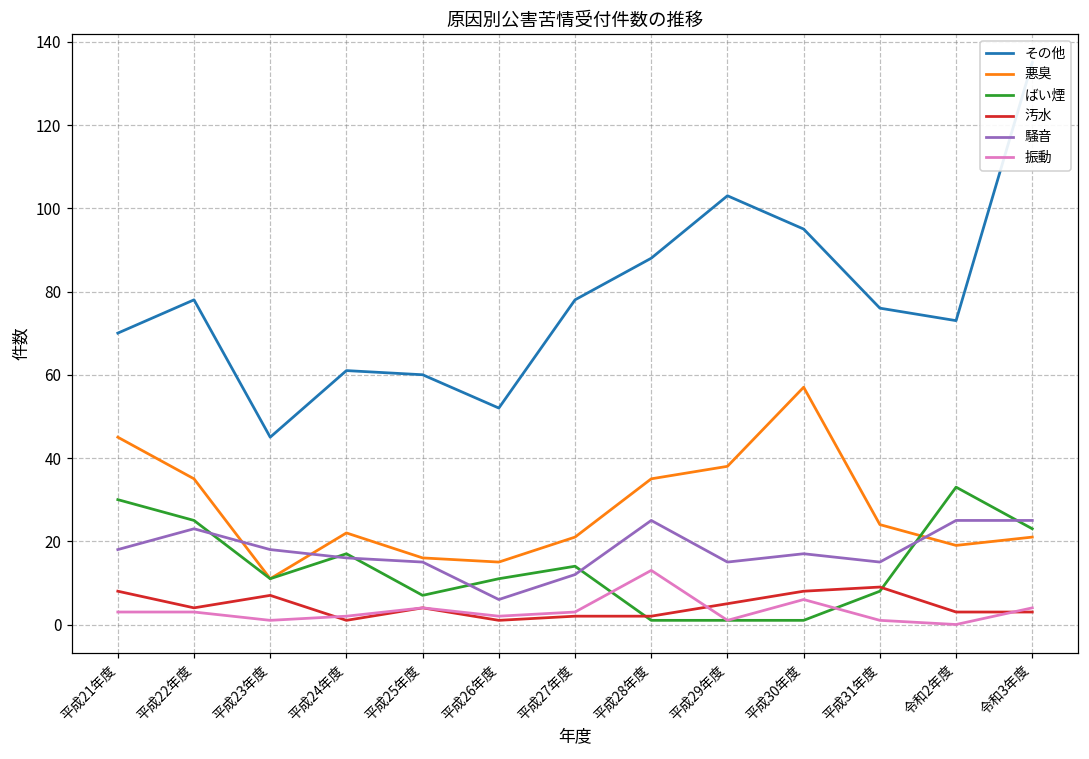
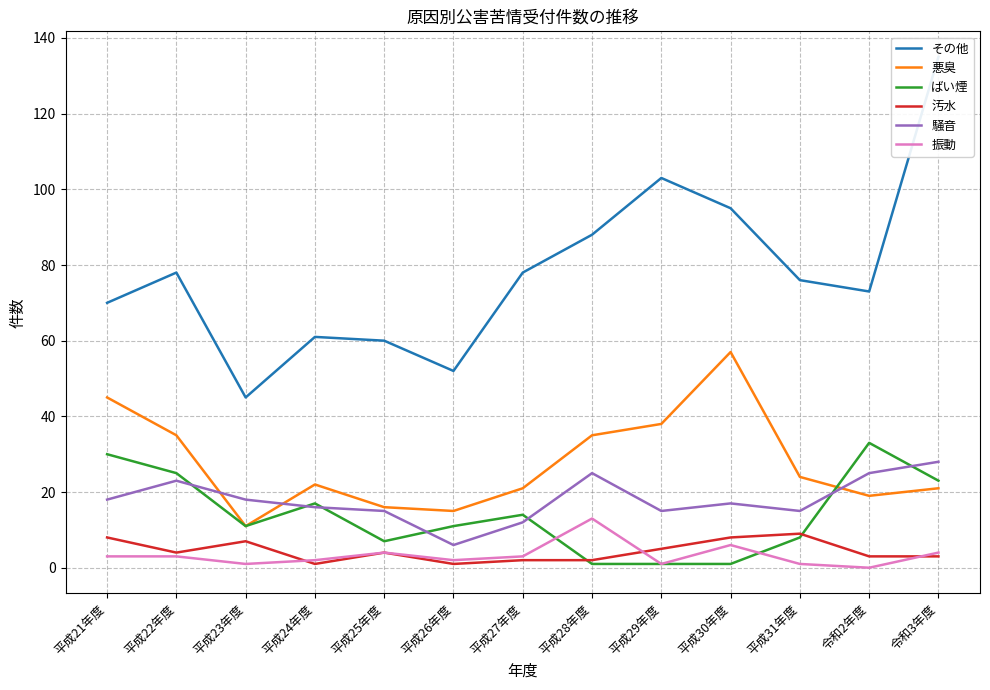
  {
    "その他": {
      "平成21年度": 70,
      "平成22年度": 78,
      "平成23年度": 45,
      "平成24年度": 61,
      "平成25年度": 60,
      "平成26年度": 52,
      "平成27年度": 78,
      "平成28年度": 88,
      "平成29年度": 103,
      "平成30年度": 95,
      "平成31年度": 76,
      "令和2年度": 73
    },
    "悪臭": {
      "平成21年度": 45,
      "平成22年度": 35,
      "平成24年度": 22,
      "平成25年度": 16,
      "平成26年度": 15,
      "平成27年度": 21,
      "平成28年度": 35,
      "平成29年度": 38,
      "平成30年度": 57,
      "平成31年度": 24,
      "令和2年度": 19,
      "令和3年度": 21
    },
    "ばい煙": {
      "平成21年度": 30,
      "平成22年度": 25,
      "平成24年度": 17,
      "平成25年度": 7,
      "平成26年度": 11,
      "平成27年度": 14,
      "平成28年度": 1,
      "平成30年度": 1,
      "平成31年度": 8,
      "令和2年度": 33,
      "令和3年度": 23
    },
    "汚水": {
      "平成21年度": 8,
      "平成22年度": 4,
      "平成23年度": 7,
      "平成24年度": 1,
      "平成26年度": 1,
      "平成27年度": 2,
      "平成28年度": 2,
      "平成29年度": 5,
      "平成30年度": 8,
      "平成31年度": 9,
      "令和2年度": 3,
      "令和3年度": 3
    },
    "騒音": {
      "平成21年度": 18,
      "平成22年度": 23,
      "平成23年度": 18,
      "平成24年度": 16,
      "平成25年度": 15,
      "平成26年度": 6,
      "平成27年度": 12,
      "平成28年度": 25,
      "平成29年度": 15,
      "平成30年度": 17,
      "平成31年度": 15,
      "令和2年度": 25,
-     "令和3年度": 25
+     "令和3年度": 28
    },
    "振動": {
      "平成21年度": 3,
      "平成22年度": 3,
      "平成23年度": 1,
      "平成24年度": 2,
      "平成26年度": 2,
      "平成27年度": 3,
      "平成28年度": 13,
      "平成30年度": 6,
      "平成31年度": 1,
      "令和2年度": 0,
      "令和3年度": 4
    }
  }
